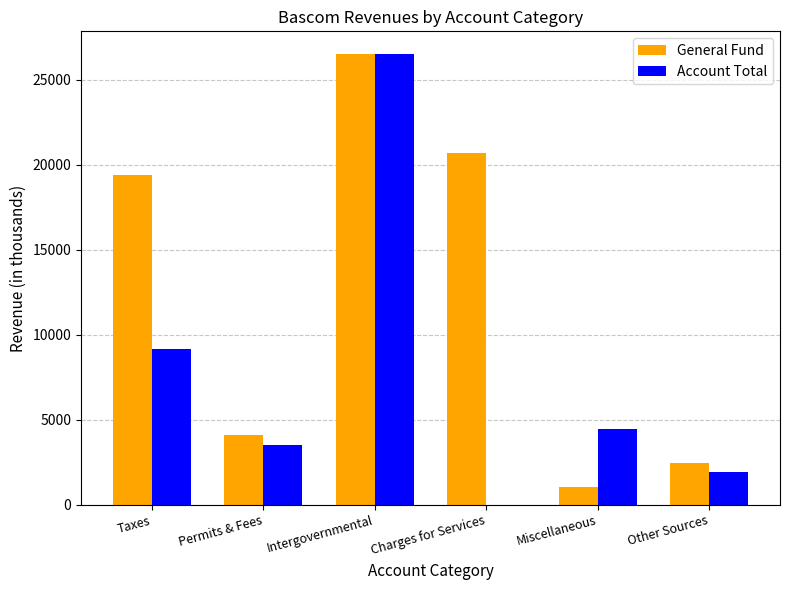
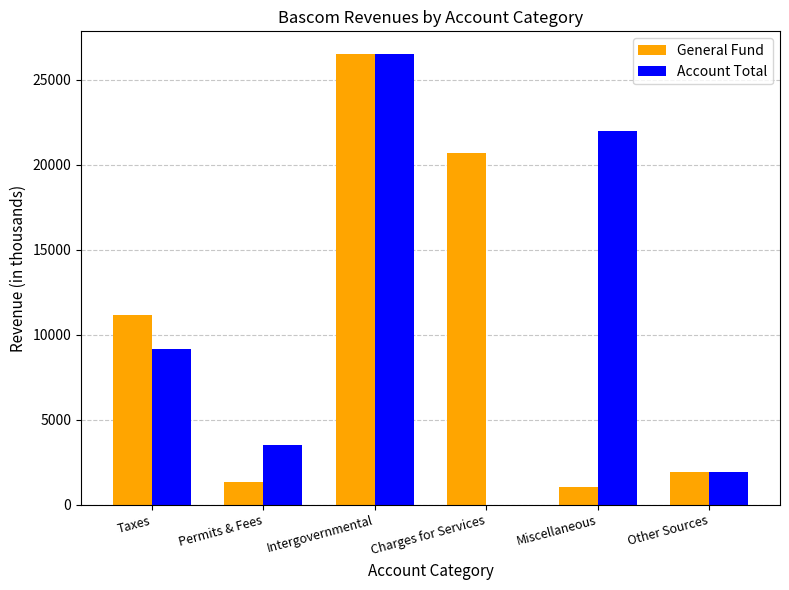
  {
    "General Fund": {
-     "Taxes": 19400,
-     "Permits & Fees": 4100,
+     "Taxes": 11200,
+     "Permits & Fees": 1300,
      "Intergovernmental": 26500,
      "Charges for Services": 20700,
      "Miscellaneous": 1100,
-     "Other Sources": 2400
+     "Other Sources": 1900
    },
    "Account Total": {
      "Taxes": 9200,
      "Permits & Fees": 3500,
      "Intergovernmental": 26500,
-     "Miscellaneous": 4400,
+     "Miscellaneous": 22000,
      "Other Sources": 1900
    }
  }
